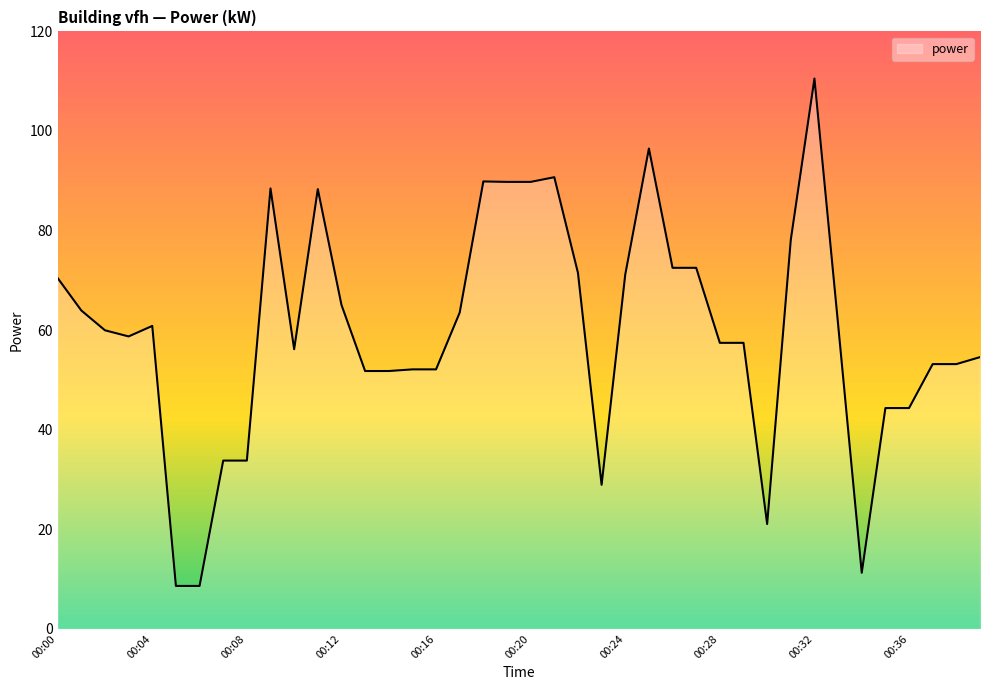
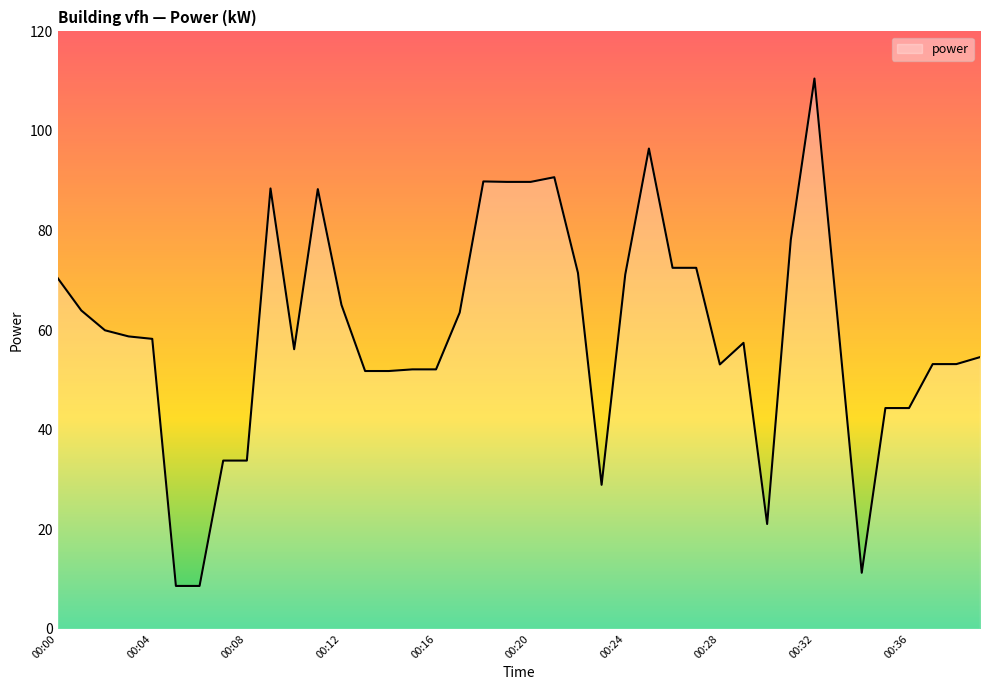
  {
    "00:00": 70,
-   "00:04": 61,
+   "00:04": 58,
    "00:08": 34,
    "00:12": 65,
    "00:16": 52,
    "00:20": 90,
    "00:24": 71,
-   "00:28": 57,
+   "00:28": 53,
    "00:32": 111,
    "00:36": 44
  }
